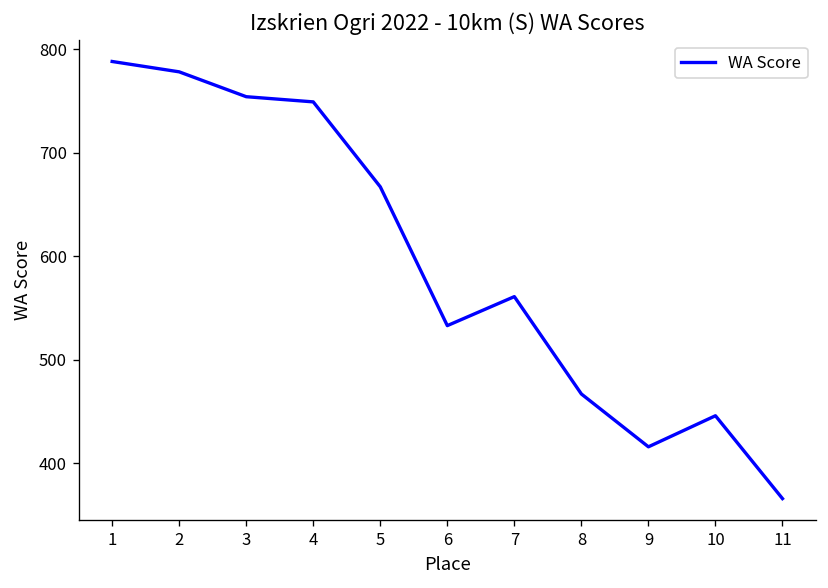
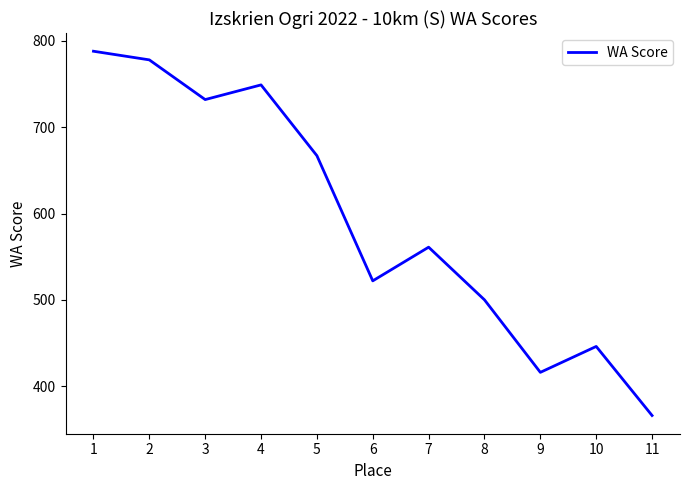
  {
    "1": 790,
    "2": 780,
-   "3": 750,
+   "3": 730,
    "4": 750,
    "5": 670,
-   "6": 530,
+   "6": 520,
    "7": 560,
-   "8": 470,
+   "8": 500,
    "9": 420,
    "10": 450,
    "11": 370
  }
